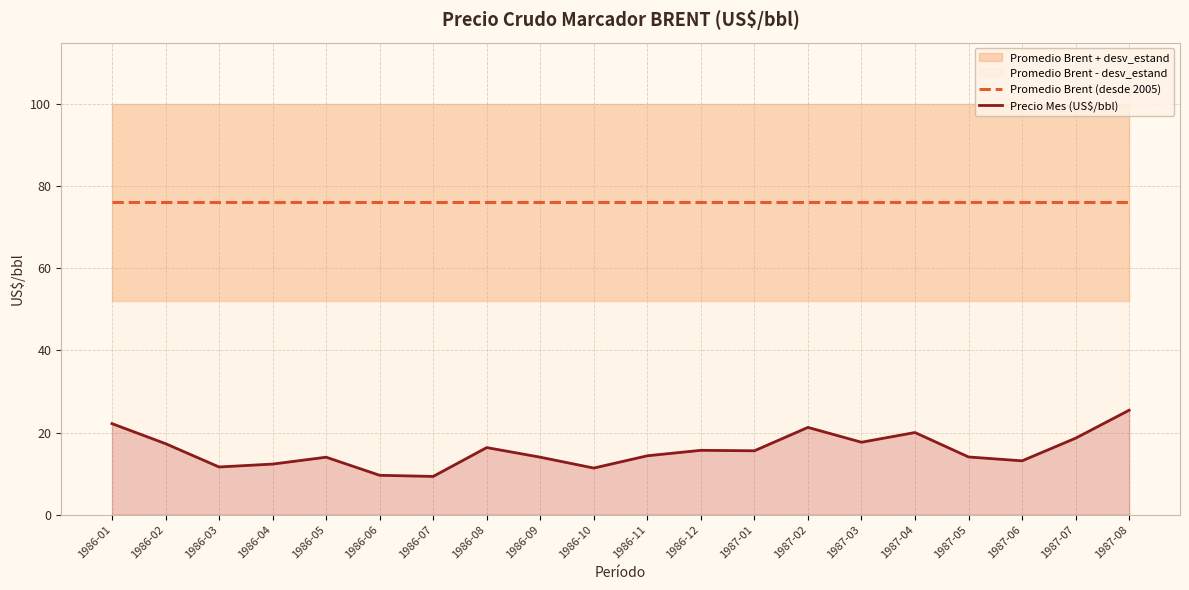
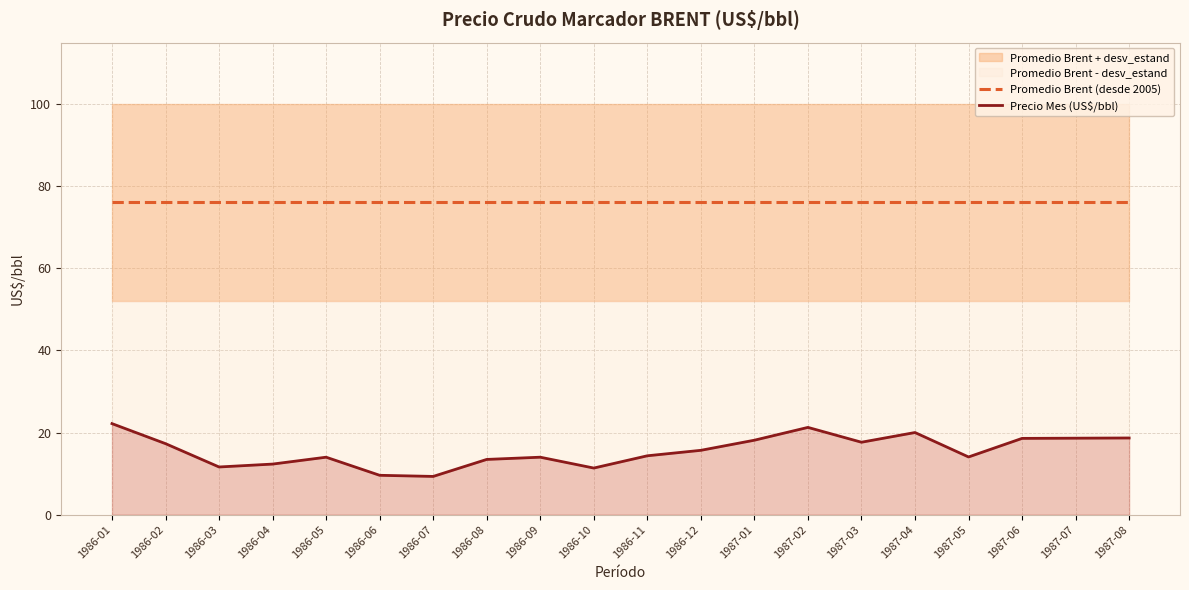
  {
    "Promedio Brent (desde 2005)": {
      "1986-01": 76,
      "1986-02": 76,
      "1986-03": 76,
      "1986-04": 76,
      "1986-05": 76,
      "1986-06": 76,
      "1986-07": 76,
      "1986-08": 76,
      "1986-09": 76,
      "1986-10": 76,
      "1986-11": 76,
      "1986-12": 76,
      "1987-01": 76,
      "1987-02": 76,
      "1987-03": 76,
      "1987-04": 76,
      "1987-05": 76,
      "1987-06": 76,
      "1987-07": 76,
      "1987-08": 76
    },
    "Precio Mes (US$/bbl)": {
      "1986-01": 22,
      "1986-02": 17,
      "1986-03": 12,
      "1986-04": 12,
      "1986-05": 14,
      "1986-06": 10,
      "1986-07": 9,
-     "1986-08": 16,
+     "1986-08": 13,
      "1986-09": 14,
      "1986-10": 11,
      "1986-11": 14,
      "1986-12": 16,
-     "1987-01": 16,
+     "1987-01": 18,
      "1987-02": 21,
      "1987-03": 18,
      "1987-04": 20,
      "1987-05": 14,
-     "1987-06": 13,
+     "1987-06": 19,
      "1987-07": 19,
-     "1987-08": 25
+     "1987-08": 19
    },
    "Promedio Brent - desv_estand": {
      "1986-01": 52,
      "1986-02": 52,
      "1986-03": 52,
      "1986-04": 52,
      "1986-05": 52,
      "1986-06": 52,
      "1986-07": 52,
      "1986-08": 52,
      "1986-09": 52,
      "1986-10": 52,
      "1986-11": 52,
      "1986-12": 52,
      "1987-01": 52,
      "1987-02": 52,
      "1987-03": 52,
      "1987-04": 52,
      "1987-05": 52,
      "1987-06": 52,
      "1987-07": 52,
      "1987-08": 52
    }
  }
